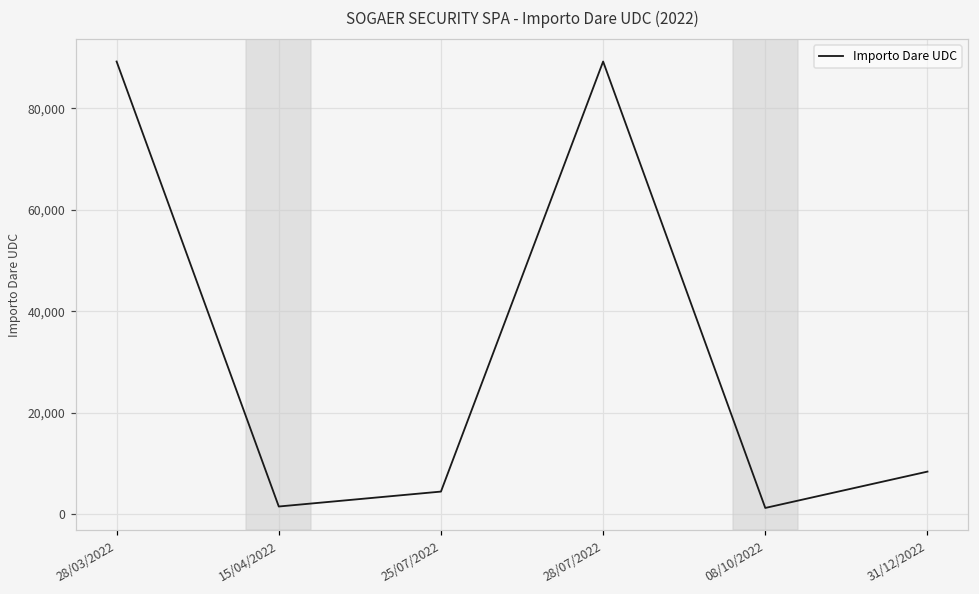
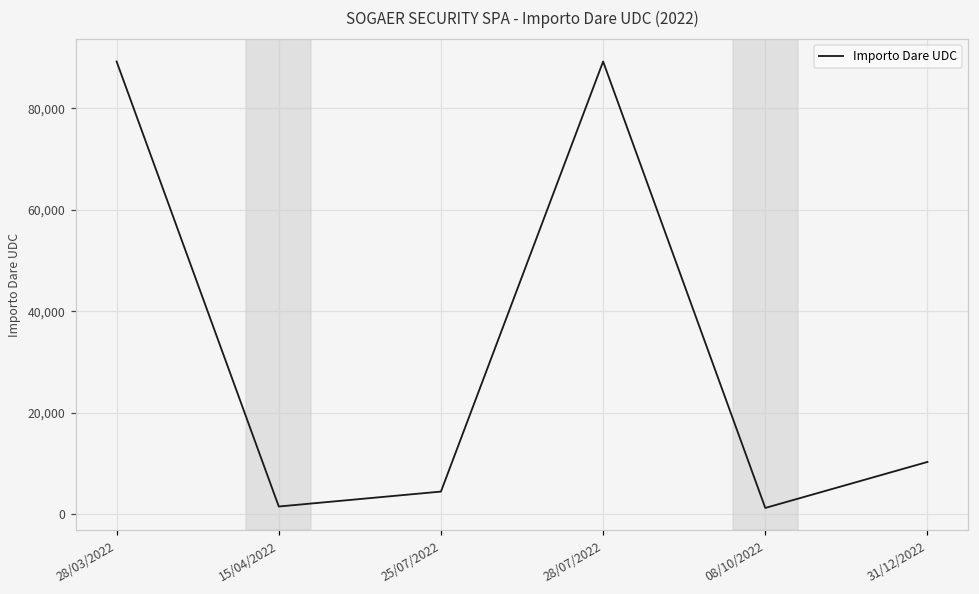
  {
    "28/03/2022": "89,000",
    "15/04/2022": "2,000",
    "25/07/2022": "4,000",
    "28/07/2022": "89,000",
    "08/10/2022": "1,000",
-   "31/12/2022": "8,000"
+   "31/12/2022": "10,000"
  }
